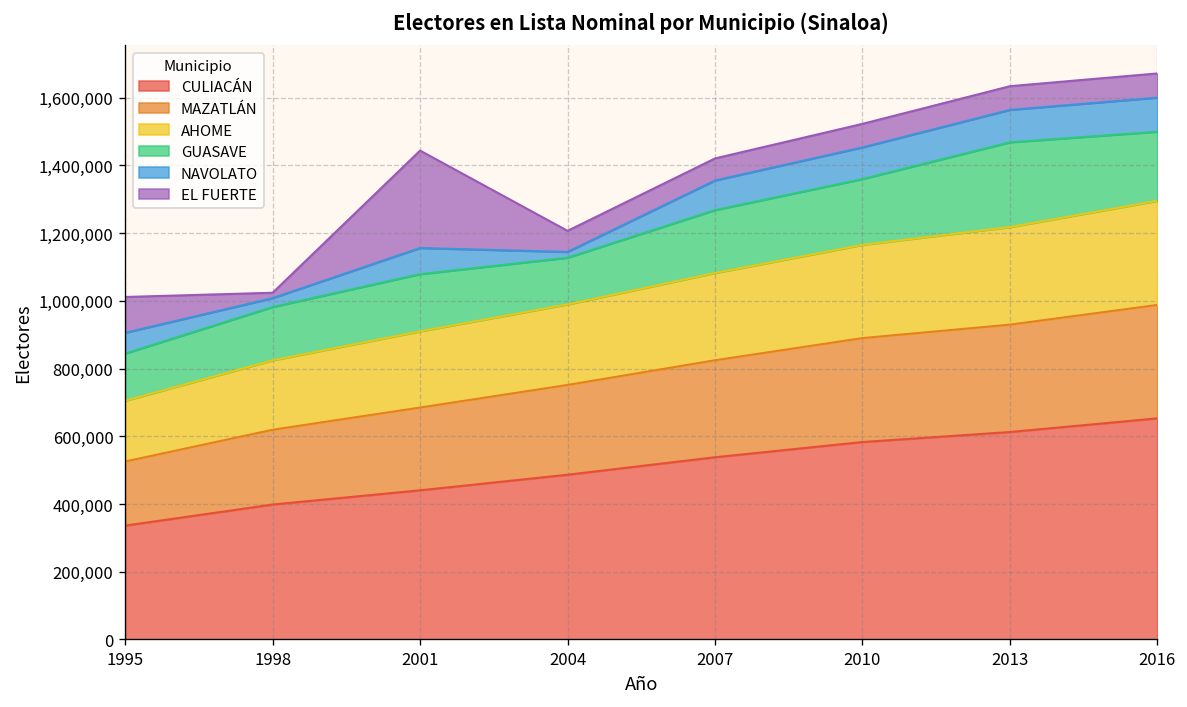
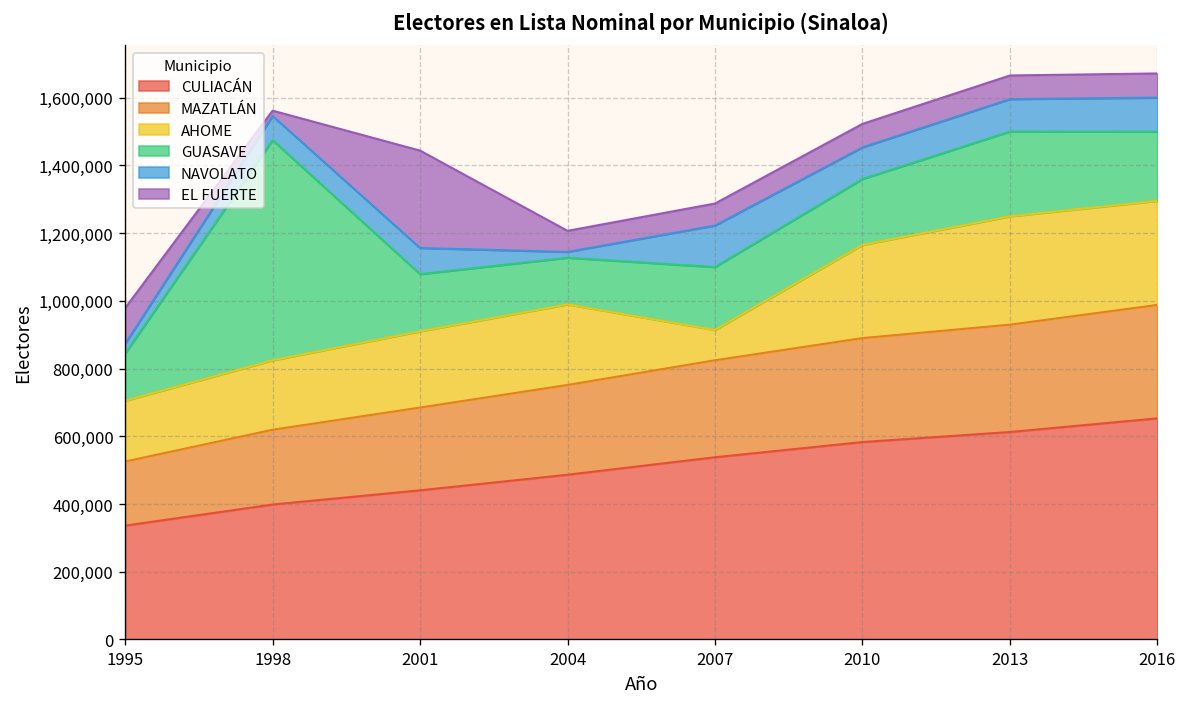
  {
    "AHOME": {
      "1995": "180,000",
      "1998": "200,000",
      "2001": "220,000",
      "2004": "240,000",
-     "2007": "260,000",
+     "2007": "90,000",
      "2010": "280,000",
-     "2013": "290,000",
+     "2013": "320,000",
      "2016": "310,000"
    },
    "GUASAVE": {
      "1995": "140,000",
-     "1998": "160,000",
+     "1998": "650,000",
      "2001": "170,000",
      "2004": "140,000",
      "2007": "190,000",
      "2010": "190,000",
      "2013": "250,000",
      "2016": "200,000"
    },
    "NAVOLATO": {
-     "1995": "60,000",
-     "1998": "30,000",
+     "1995": "30,000",
+     "1998": "70,000",
      "2001": "80,000",
      "2004": "20,000",
-     "2007": "90,000",
+     "2007": "120,000",
      "2010": "90,000",
      "2013": "100,000",
      "2016": "100,000"
    },
    "EL FUERTE": {
      "1995": "110,000",
      "1998": "20,000",
      "2001": "290,000",
      "2004": "60,000",
      "2007": "70,000",
      "2010": "70,000",
      "2013": "70,000",
      "2016": "70,000"
    }
  }
